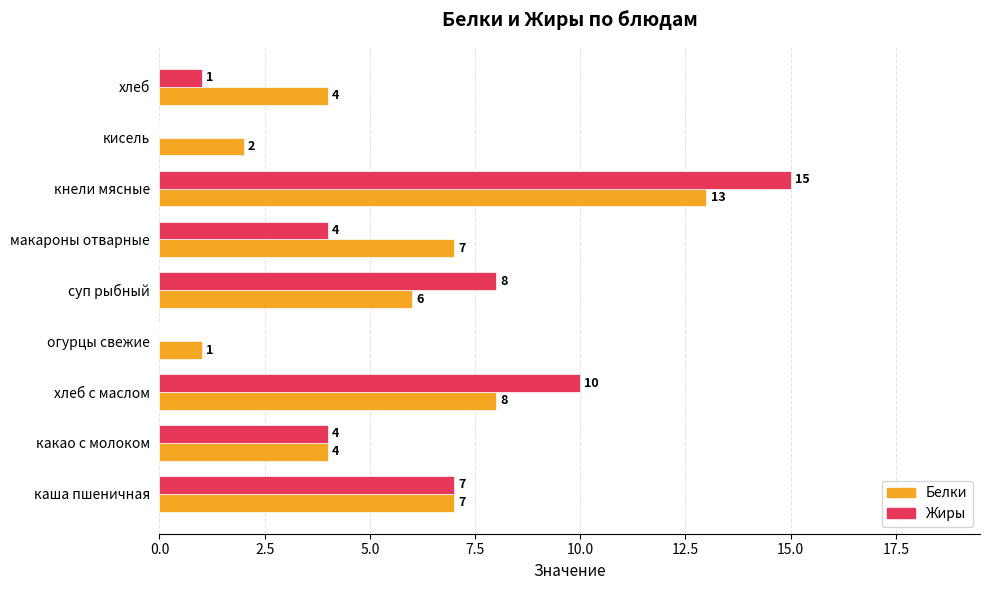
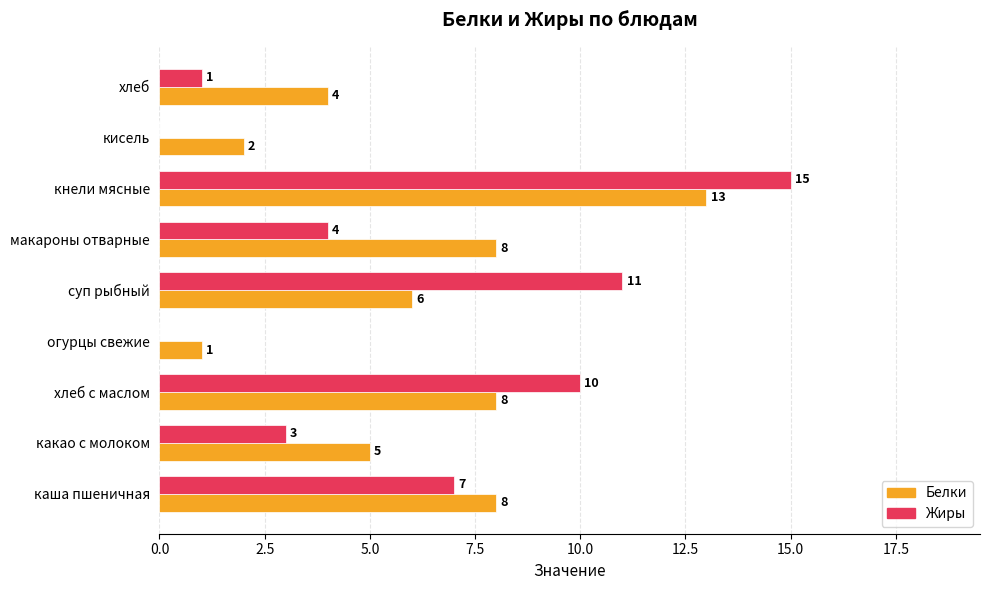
  {
    "Белки": {
      "хлеб": 4,
      "кисель": 2,
      "кнели мясные": 13,
-     "макароны отварные": 7,
+     "макароны отварные": 8,
      "суп рыбный": 6,
      "огурцы свежие": 1,
      "хлеб с маслом": 8,
-     "какао с молоком": 4,
-     "каша пшеничная": 7
+     "какао с молоком": 5,
+     "каша пшеничная": 8
    },
    "Жиры": {
      "хлеб": 1,
      "кнели мясные": 15,
      "макароны отварные": 4,
-     "суп рыбный": 8,
+     "суп рыбный": 11,
      "хлеб с маслом": 10,
-     "какао с молоком": 4,
+     "какао с молоком": 3,
      "каша пшеничная": 7
    }
  }
